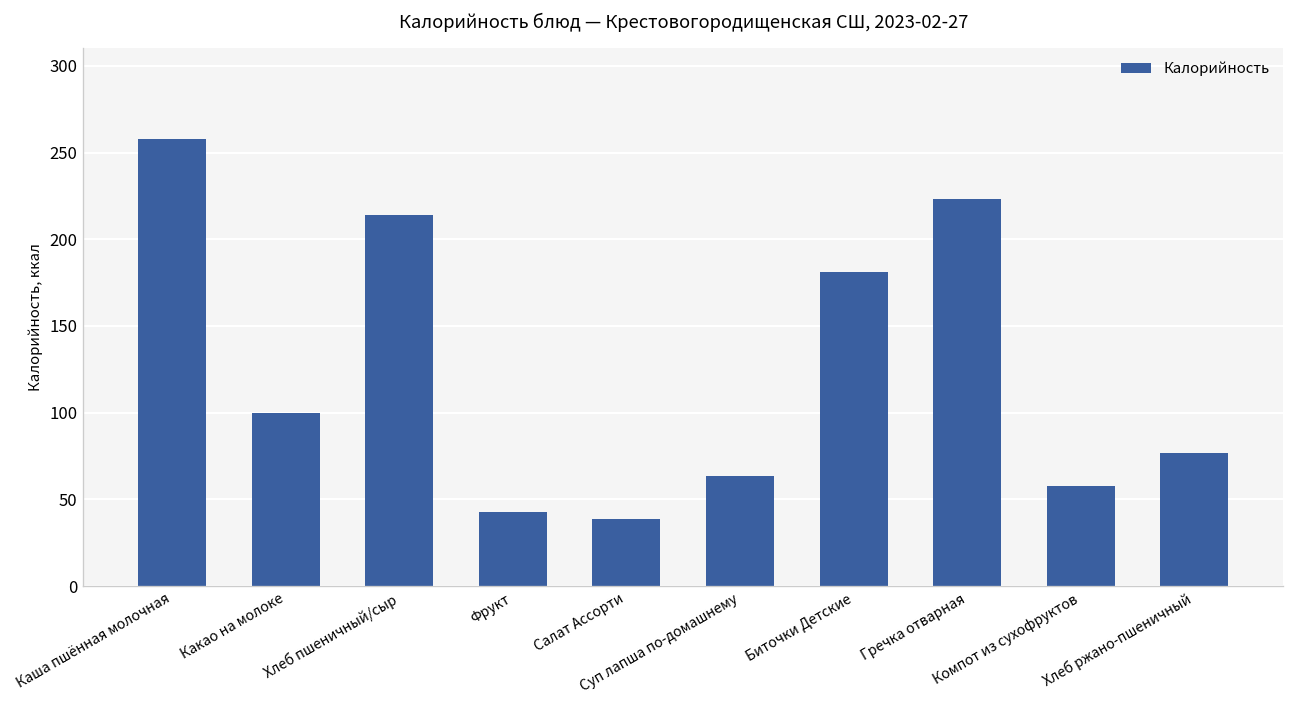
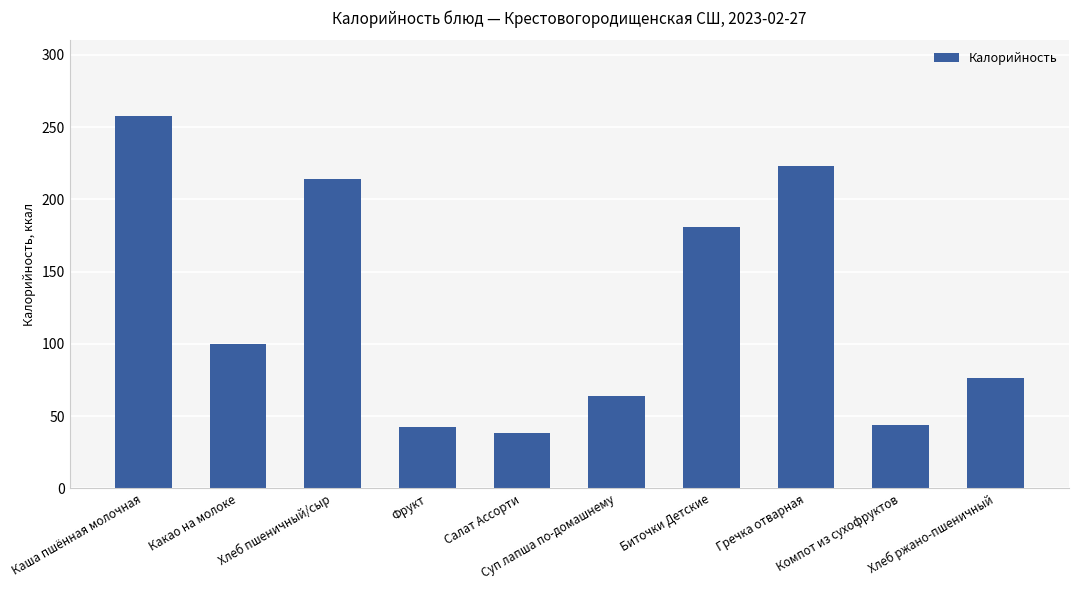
  {
    "Каша пшённая молочная": 258,
    "Какао на молоке": 100,
    "Хлеб пшеничный/сыр": 214,
    "Фрукт": 43,
    "Салат Ассорти": 39,
    "Суп лапша по-домашнему": 64,
    "Биточки Детские": 181,
    "Гречка отварная": 223,
-   "Компот из сухофруктов": 58,
+   "Компот из сухофруктов": 44,
    "Хлеб ржано-пшеничный": 77
  }
